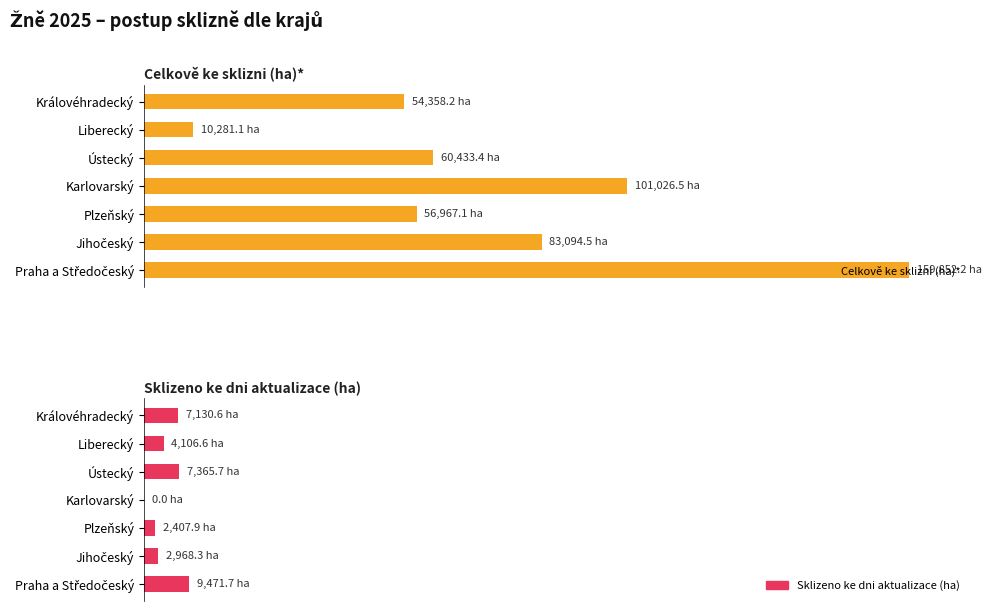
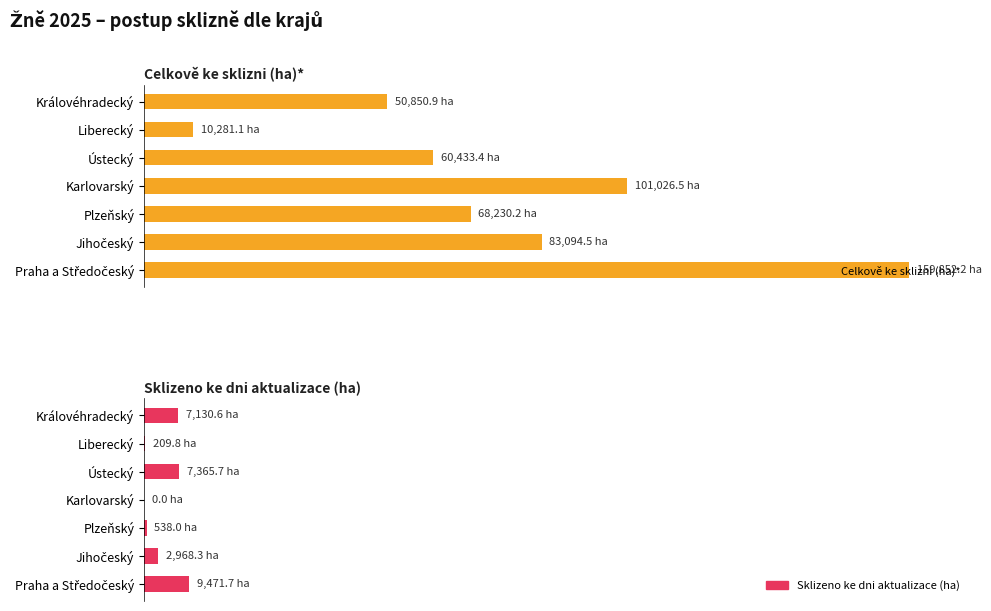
  {
    "Celkově ke sklizni (ha)*": {
-     "Královéhradecký": "54,358.2",
+     "Královéhradecký": "50,850.9",
      "Liberecký": "10,281.1",
      "Ústecký": "60,433.4",
      "Karlovarský": "101,026.5",
-     "Plzeňský": "56,967.1",
+     "Plzeňský": "68,230.2",
      "Jihočeský": "83,094.5",
      "Praha a Středočeský": "159,852.2"
    },
    "Sklizeno ke dni aktualizace (ha)": {
      "Královéhradecký": "7,130.6",
-     "Liberecký": "4,106.6",
+     "Liberecký": "209.8",
      "Ústecký": "7,365.7",
      "Karlovarský": "0.0",
-     "Plzeňský": "2,407.9",
+     "Plzeňský": "538.0",
      "Jihočeský": "2,968.3",
      "Praha a Středočeský": "9,471.7"
    }
  }
